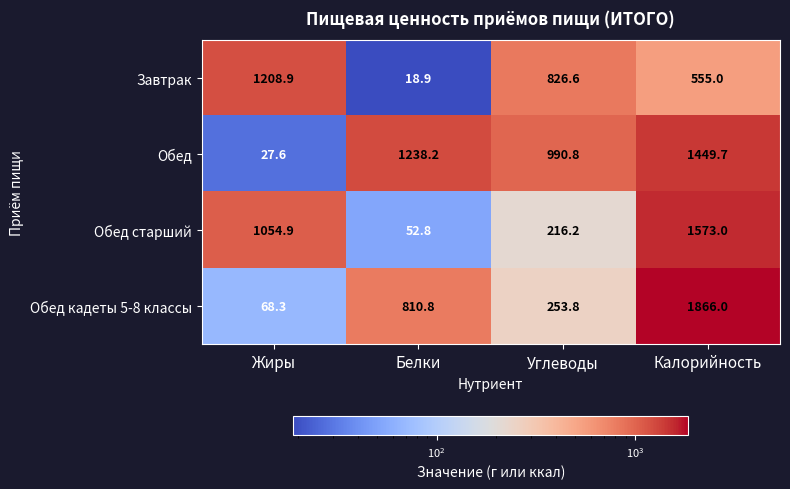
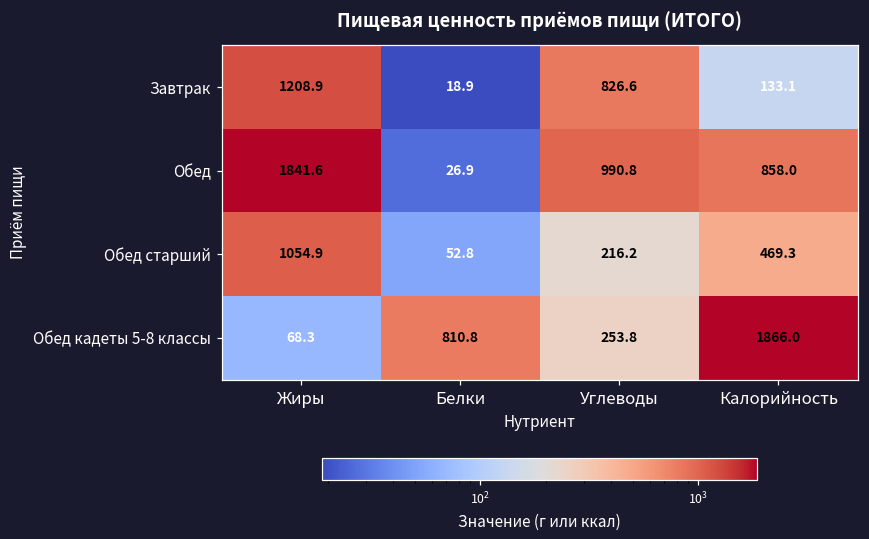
  {
    "Завтрак": {
      "Жиры": 1208.9,
      "Белки": 18.9,
      "Углеводы": 826.6,
-     "Калорийность": 555.0
+     "Калорийность": 133.1
    },
    "Обед": {
-     "Жиры": 27.6,
-     "Белки": 1238.2,
+     "Жиры": 1841.6,
+     "Белки": 26.9,
      "Углеводы": 990.8,
-     "Калорийность": 1449.7
+     "Калорийность": 858.0
    },
    "Обед старший": {
      "Жиры": 1054.9,
      "Белки": 52.8,
      "Углеводы": 216.2,
-     "Калорийность": 1573.0
+     "Калорийность": 469.3
    },
    "Обед кадеты 5-8 классы": {
      "Жиры": 68.3,
      "Белки": 810.8,
      "Углеводы": 253.8,
      "Калорийность": 1866.0
    }
  }
